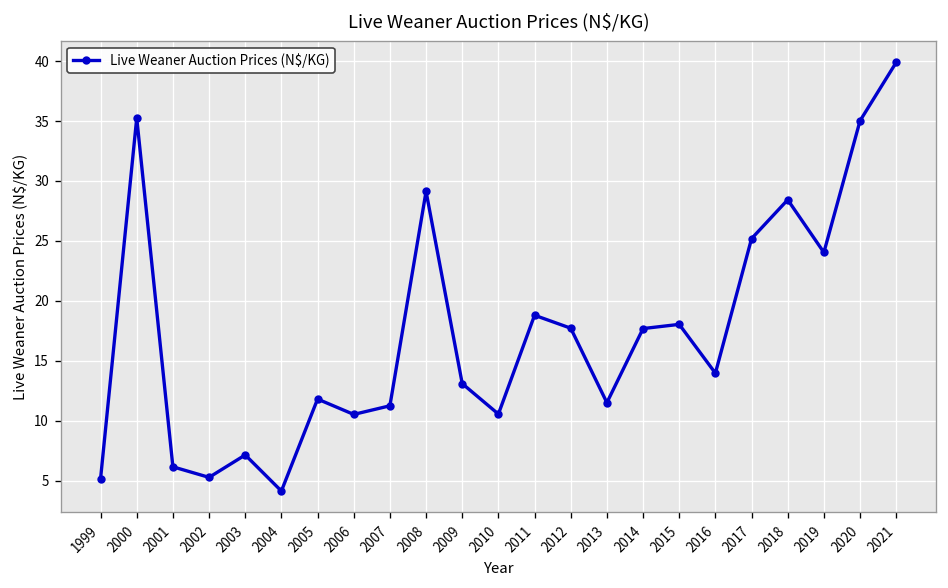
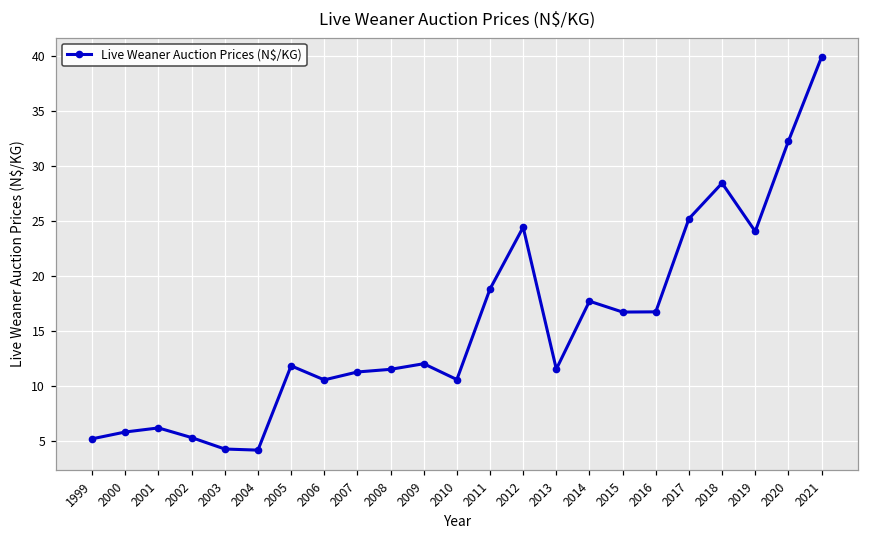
  {
    "1999": 5,
-   "2000": 35,
+   "2000": 6,
    "2001": 6,
    "2002": 5,
-   "2003": 7,
+   "2003": 4,
    "2004": 4,
    "2005": 12,
    "2006": 11,
    "2007": 11,
-   "2008": 29,
-   "2009": 13,
+   "2008": 11,
+   "2009": 12,
    "2010": 11,
    "2011": 19,
-   "2012": 18,
+   "2012": 24,
    "2013": 12,
    "2014": 18,
-   "2015": 18,
-   "2016": 14,
+   "2015": 17,
+   "2016": 17,
    "2017": 25,
    "2018": 28,
    "2019": 24,
-   "2020": 35,
+   "2020": 32,
    "2021": 40
  }
